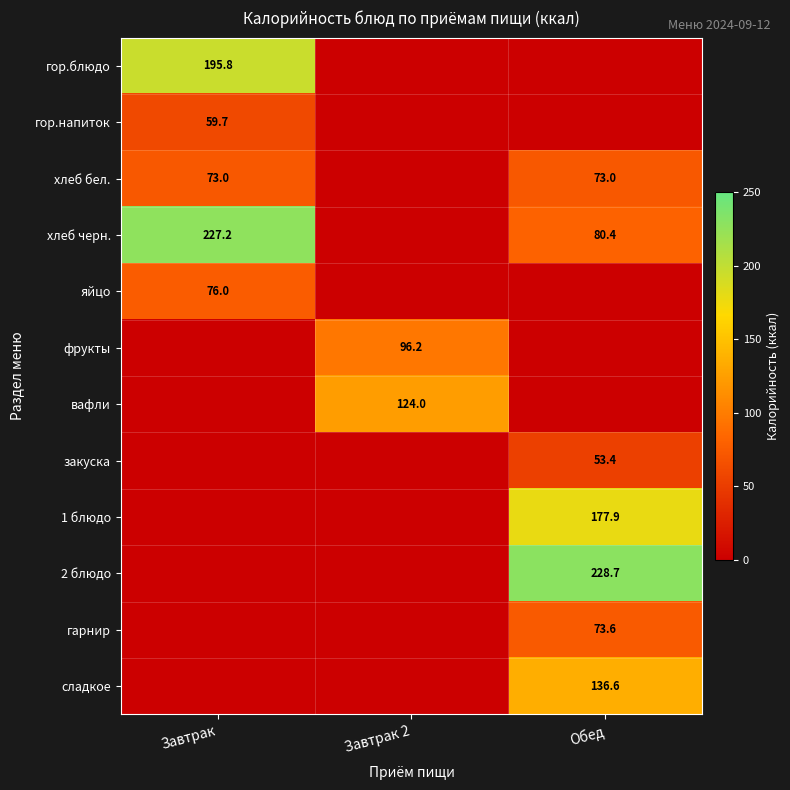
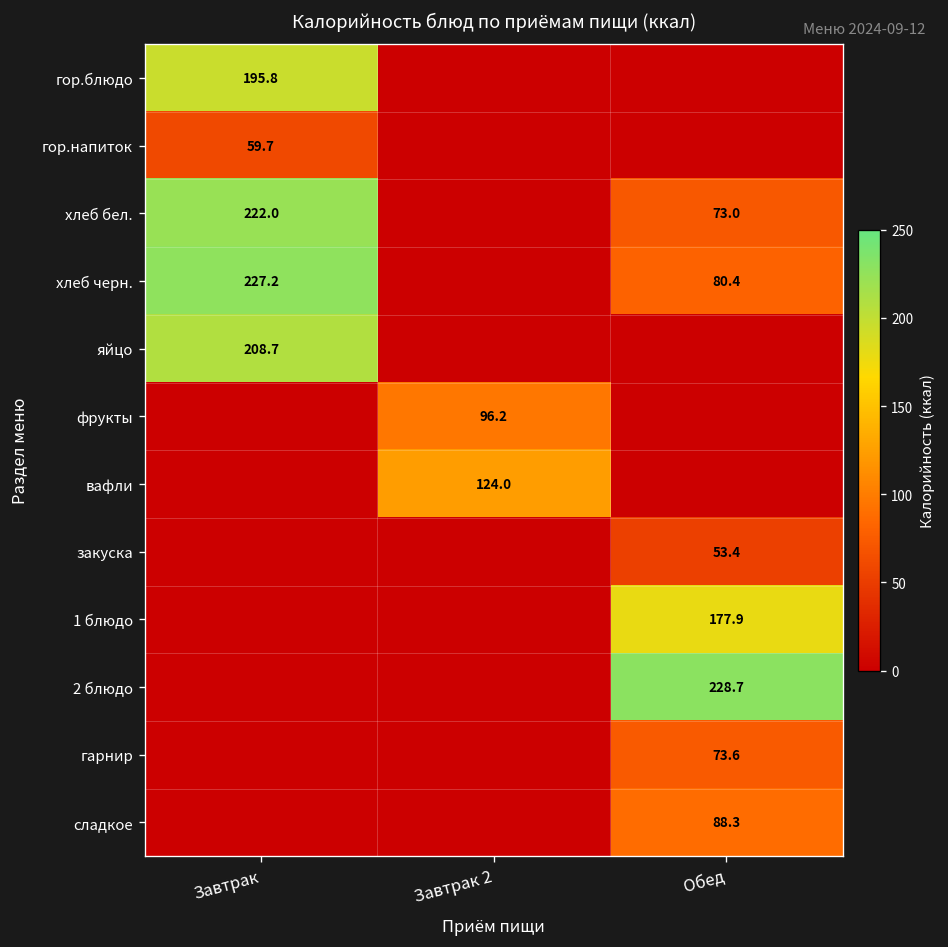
  {
    "гор.блюдо": {
      "Завтрак": 195.8
    },
    "гор.напиток": {
      "Завтрак": 59.7
    },
    "хлеб бел.": {
-     "Завтрак": 73.0,
+     "Завтрак": 222.0,
      "Обед": 73.0
    },
    "хлеб черн.": {
      "Завтрак": 227.2,
      "Обед": 80.4
    },
    "яйцо": {
-     "Завтрак": 76.0
+     "Завтрак": 208.7
    },
    "фрукты": {
      "Завтрак 2": 96.2
    },
    "вафли": {
      "Завтрак 2": 124.0
    },
    "закуска": {
      "Обед": 53.4
    },
    "1 блюдо": {
      "Обед": 177.9
    },
    "2 блюдо": {
      "Обед": 228.7
    },
    "гарнир": {
      "Обед": 73.6
    },
    "сладкое": {
-     "Обед": 136.6
+     "Обед": 88.3
    }
  }
